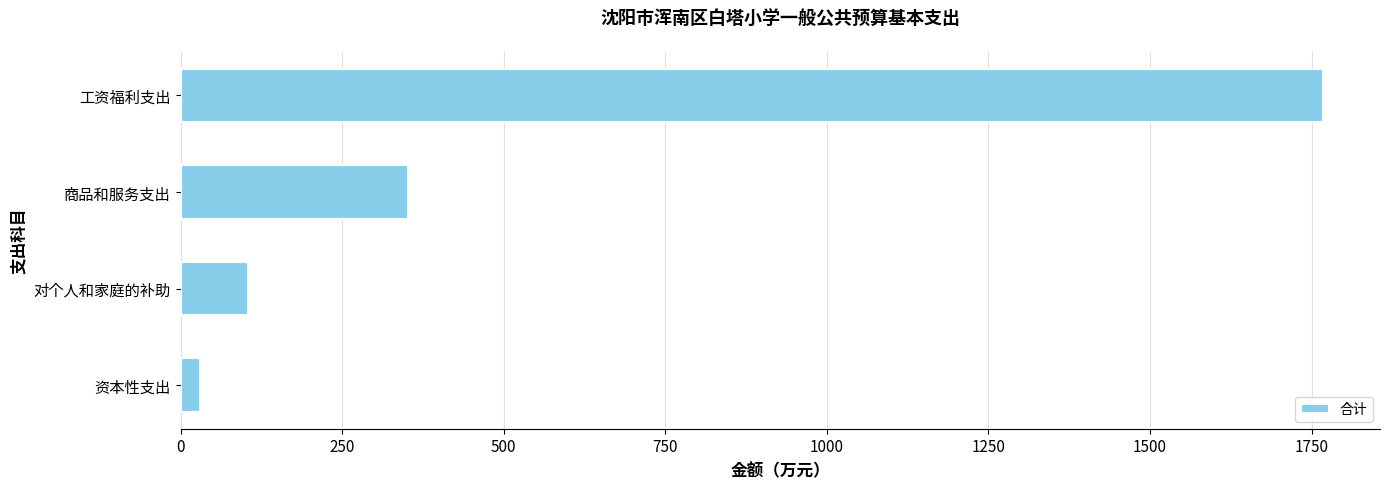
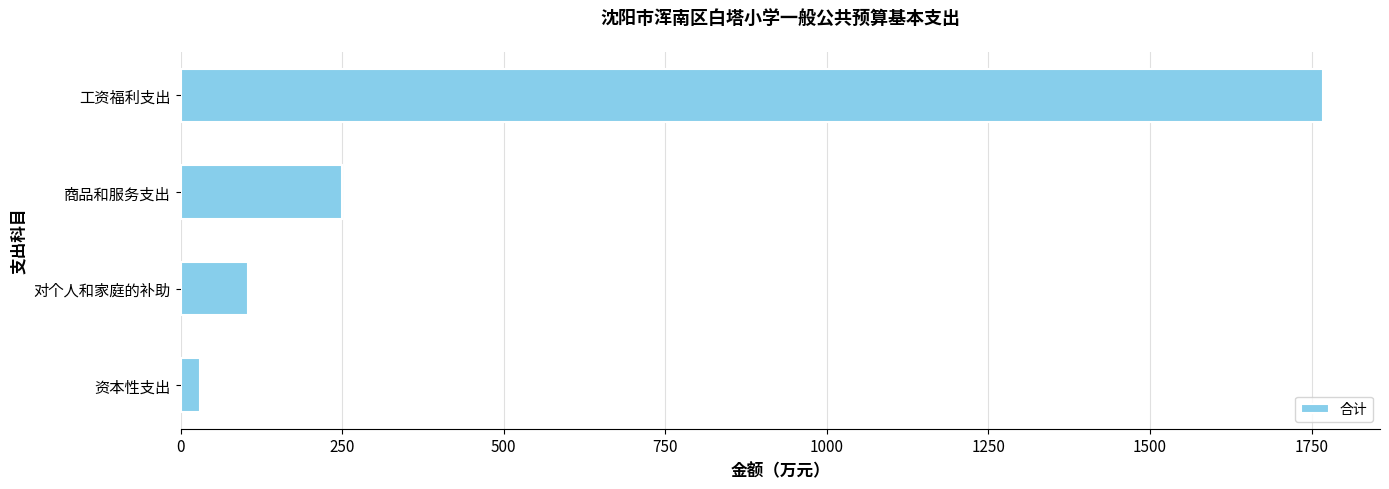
  {
    "工资福利支出": 1770,
-   "商品和服务支出": 350,
+   "商品和服务支出": 250,
    "对个人和家庭的补助": 100,
    "资本性支出": 30
  }
